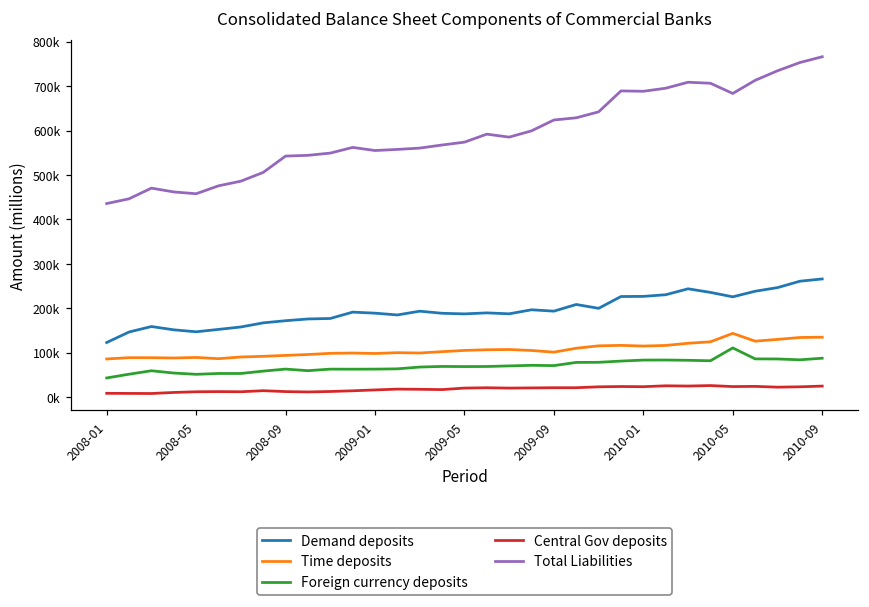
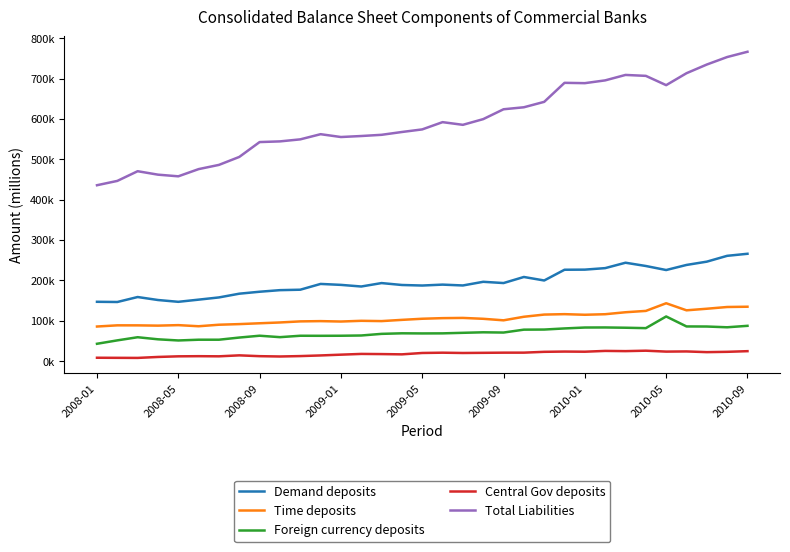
  {
    "Demand deposits": {
-     "2008-01": 120000,
+     "2008-01": 150000,
      "2008-05": 150000,
      "2008-09": 170000,
      "2009-01": 190000,
      "2009-05": 190000,
      "2009-09": 190000,
      "2010-01": 230000,
      "2010-05": 230000,
      "2010-09": 270000
    },
    "Time deposits": {
      "2008-01": 90000,
      "2008-05": 90000,
      "2008-09": 90000,
      "2009-01": 100000,
      "2009-05": 110000,
      "2009-09": 100000,
      "2010-01": 120000,
      "2010-05": 140000,
      "2010-09": 130000
    },
    "Foreign currency deposits": {
      "2008-01": 40000,
      "2008-05": 50000,
      "2008-09": 60000,
      "2009-01": 60000,
      "2009-05": 70000,
      "2009-09": 70000,
      "2010-01": 80000,
      "2010-05": 110000,
      "2010-09": 90000
    },
    "Central Gov deposits": {
      "2008-01": 10000,
      "2008-05": 10000,
      "2008-09": 10000,
      "2009-01": 20000,
      "2009-05": 20000,
      "2009-09": 20000,
      "2010-01": 20000,
      "2010-05": 20000,
      "2010-09": 20000
    },
    "Total Liabilities": {
      "2008-01": 440000,
      "2008-05": 460000,
      "2008-09": 540000,
      "2009-01": 560000,
      "2009-05": 570000,
      "2009-09": 620000,
      "2010-01": 690000,
      "2010-05": 680000,
      "2010-09": 770000
    }
  }
